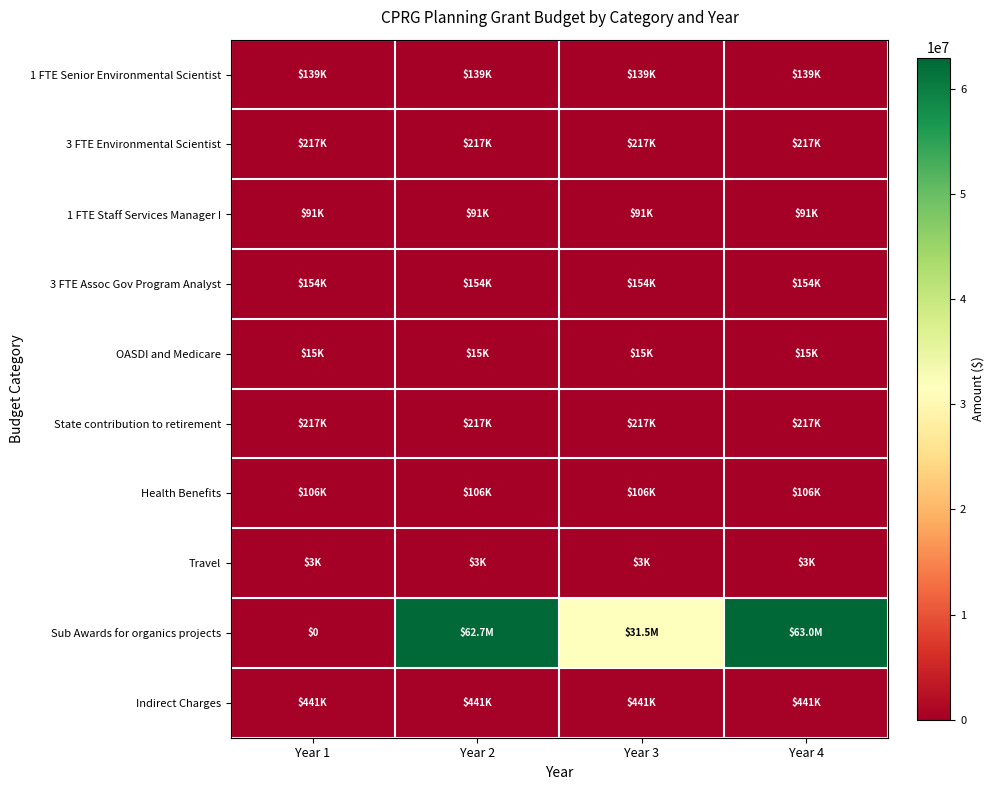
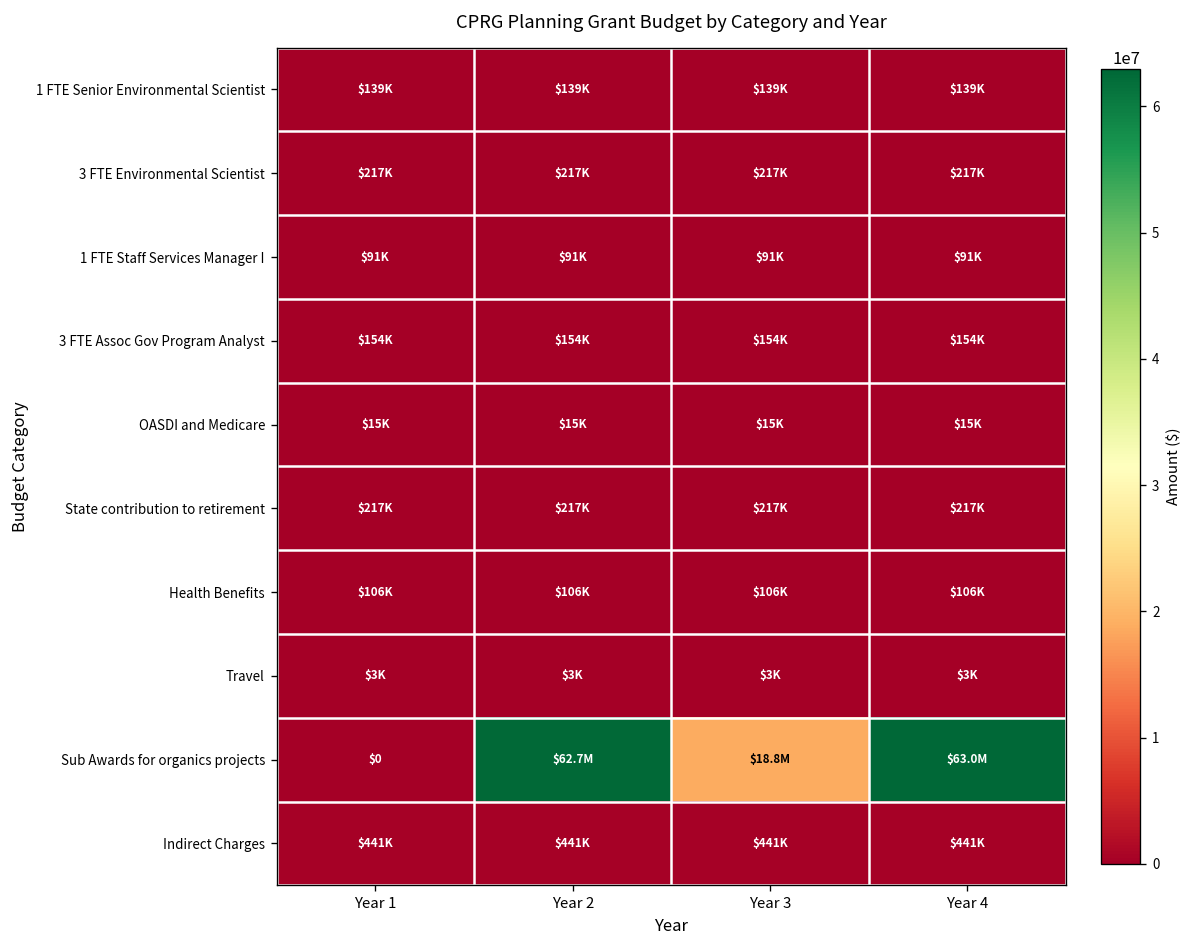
  {
    "1 FTE Senior Environmental Scientist": {
      "Year 1": "$139K",
      "Year 2": "$139K",
      "Year 3": "$139K",
      "Year 4": "$139K"
    },
    "3 FTE Environmental Scientist": {
      "Year 1": "$217K",
      "Year 2": "$217K",
      "Year 3": "$217K",
      "Year 4": "$217K"
    },
    "1 FTE Staff Services Manager I": {
      "Year 1": "$91K",
      "Year 2": "$91K",
      "Year 3": "$91K",
      "Year 4": "$91K"
    },
    "3 FTE Assoc Gov Program Analyst": {
      "Year 1": "$154K",
      "Year 2": "$154K",
      "Year 3": "$154K",
      "Year 4": "$154K"
    },
    "OASDI and Medicare": {
      "Year 1": "$15K",
      "Year 2": "$15K",
      "Year 3": "$15K",
      "Year 4": "$15K"
    },
    "State contribution to retirement": {
      "Year 1": "$217K",
      "Year 2": "$217K",
      "Year 3": "$217K",
      "Year 4": "$217K"
    },
    "Health Benefits": {
      "Year 1": "$106K",
      "Year 2": "$106K",
      "Year 3": "$106K",
      "Year 4": "$106K"
    },
    "Travel": {
      "Year 1": "$3K",
      "Year 2": "$3K",
      "Year 3": "$3K",
      "Year 4": "$3K"
    },
    "Sub Awards for organics projects": {
      "Year 1": "$0",
      "Year 2": "$62.7M",
-     "Year 3": "$31.5M",
+     "Year 3": "$18.8M",
      "Year 4": "$63.0M"
    },
    "Indirect Charges": {
      "Year 1": "$441K",
      "Year 2": "$441K",
      "Year 3": "$441K",
      "Year 4": "$441K"
    }
  }
